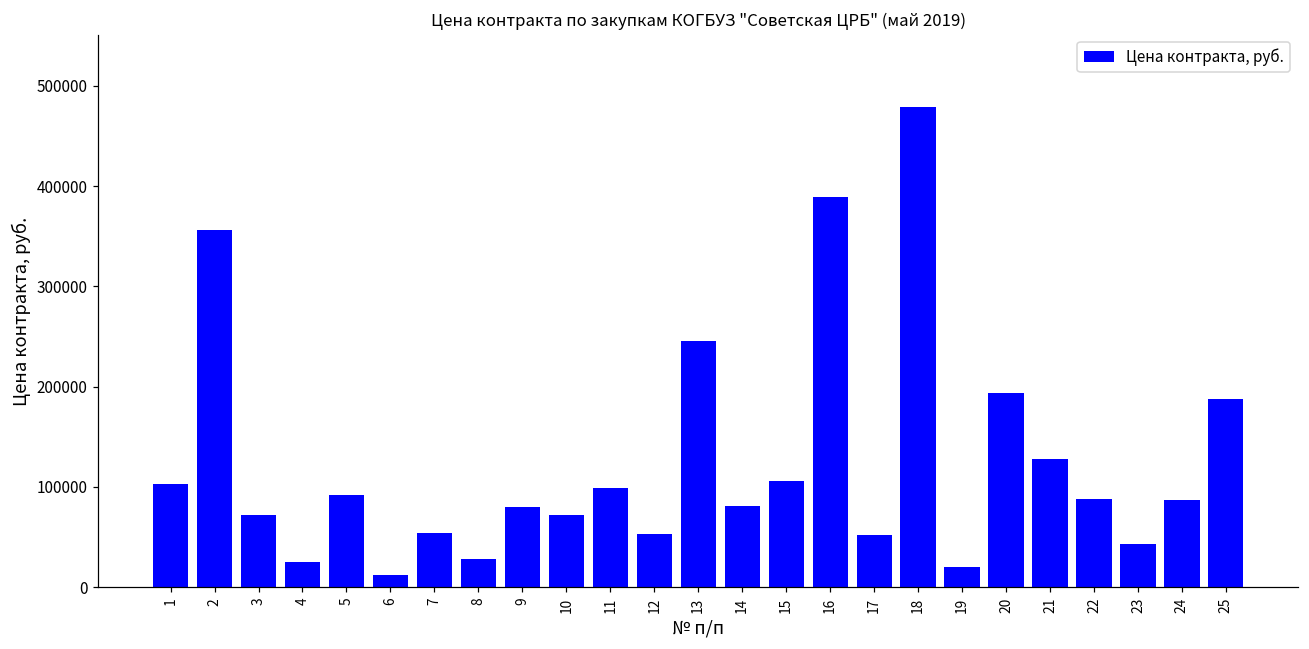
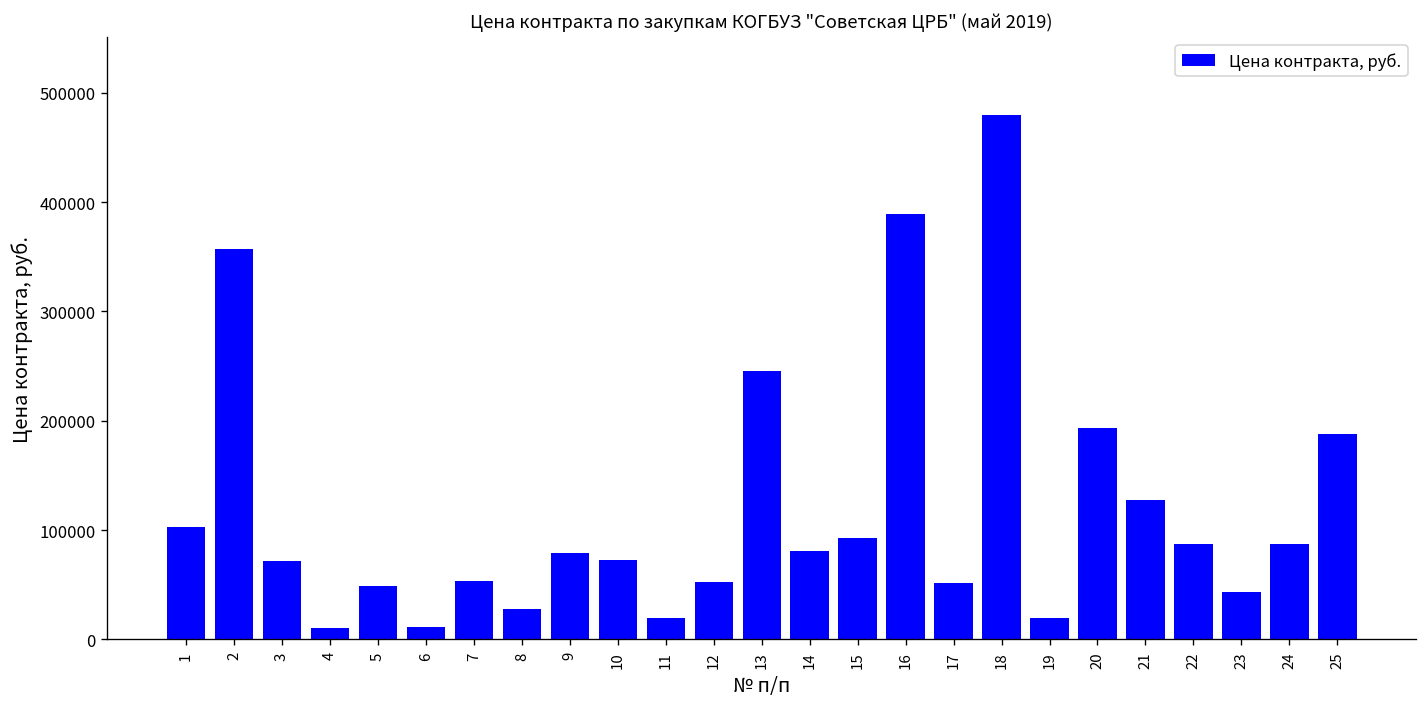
  {
    "1": 100000,
    "2": 360000,
    "3": 70000,
-   "4": 20000,
-   "5": 90000,
+   "4": 10000,
+   "5": 50000,
    "6": 10000,
    "7": 50000,
    "8": 30000,
    "9": 80000,
    "10": 70000,
-   "11": 100000,
+   "11": 20000,
    "12": 50000,
    "13": 250000,
    "14": 80000,
-   "15": 110000,
+   "15": 90000,
    "16": 390000,
    "17": 50000,
    "18": 480000,
    "19": 20000,
    "20": 190000,
    "21": 130000,
    "22": 90000,
    "23": 40000,
    "24": 90000,
    "25": 190000
  }
